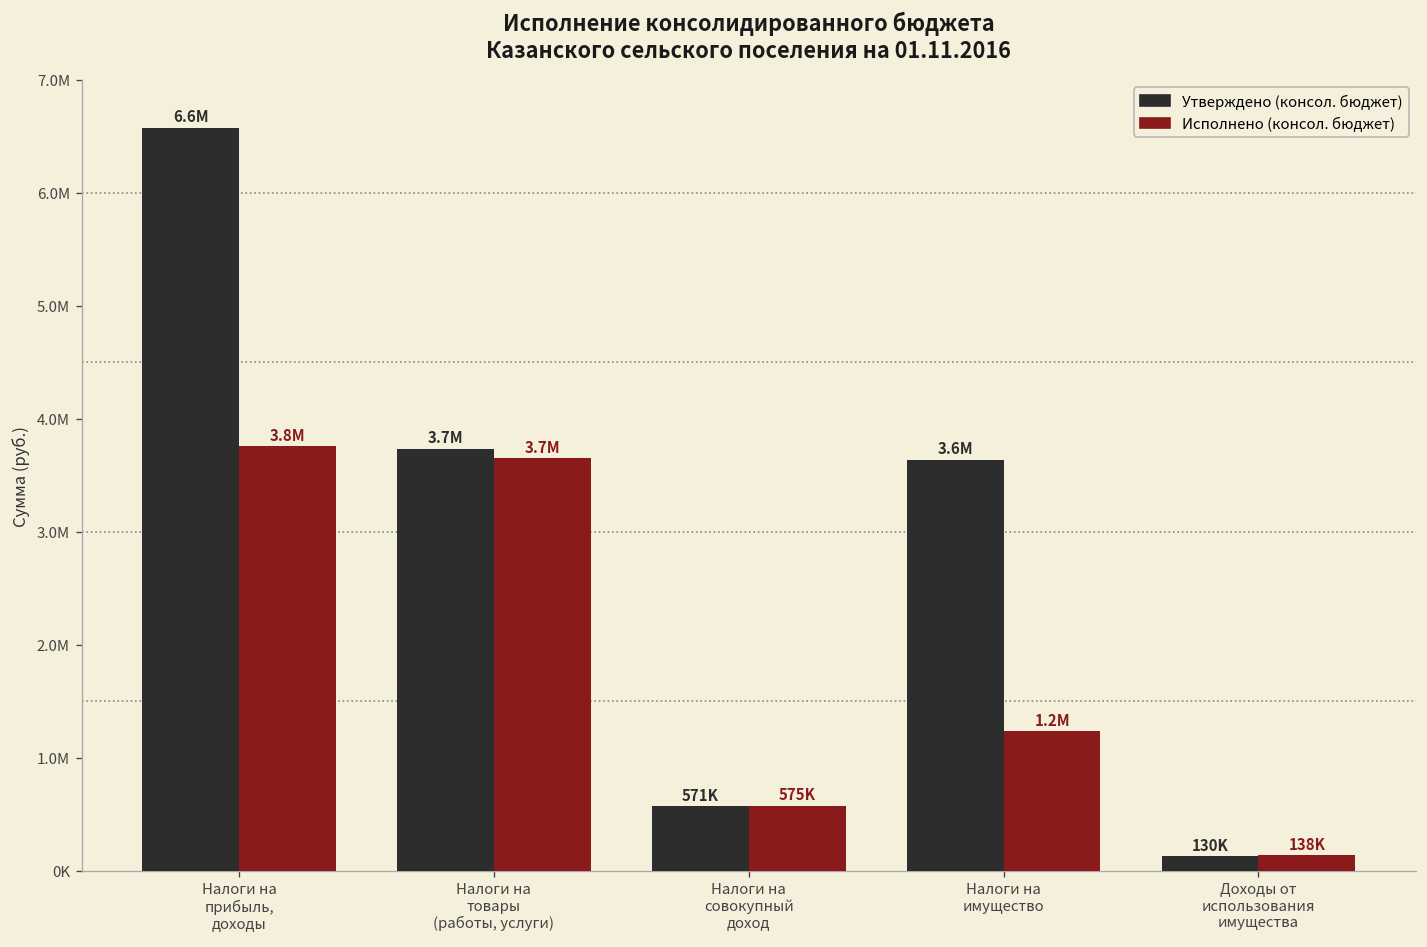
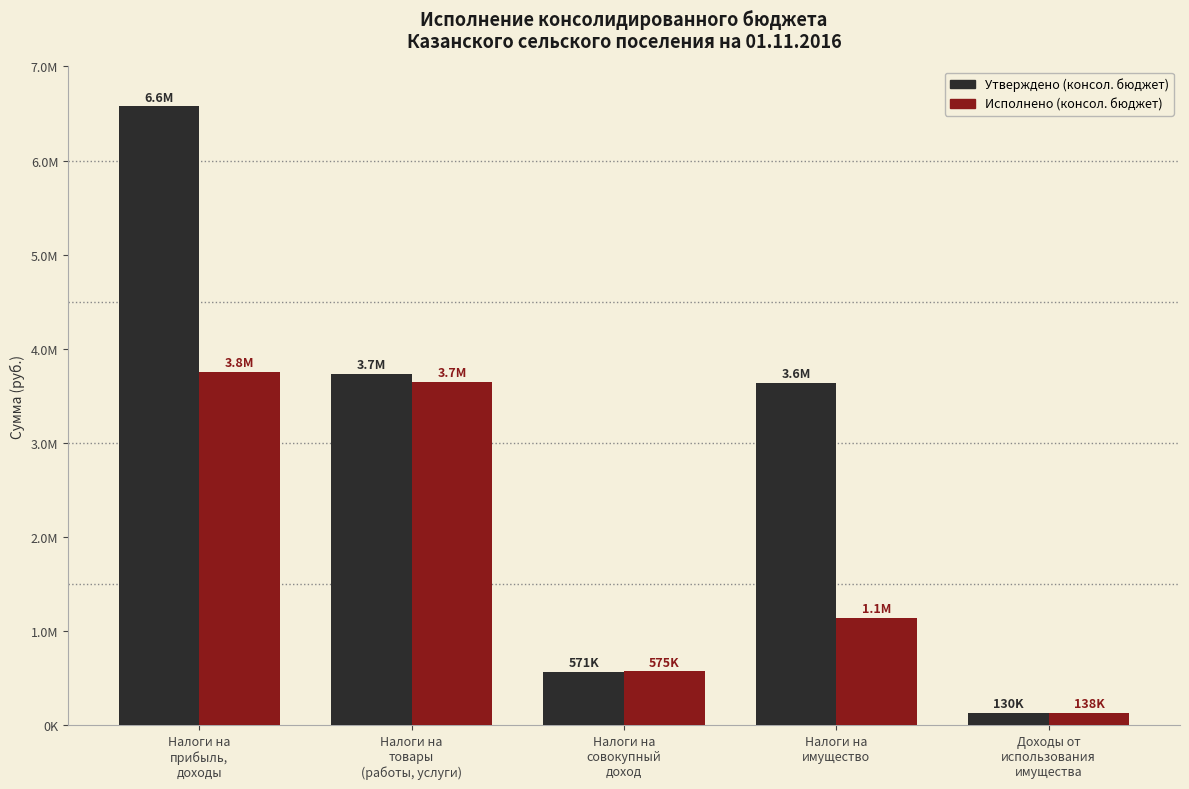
  {
    "Утверждено (консол. бюджет)": {
      "Налоги на прибыль, доходы": "6.6M",
      "Налоги на товары (работы, услуги)": "3.7M",
      "Налоги на совокупный доход": "571K",
      "Налоги на имущество": "3.6M",
      "Доходы от использования имущества": "130K"
    },
    "Исполнено (консол. бюджет)": {
      "Налоги на прибыль, доходы": "3.8M",
      "Налоги на товары (работы, услуги)": "3.7M",
      "Налоги на совокупный доход": "575K",
-     "Налоги на имущество": "1.2M",
+     "Налоги на имущество": "1.1M",
      "Доходы от использования имущества": "138K"
    }
  }
